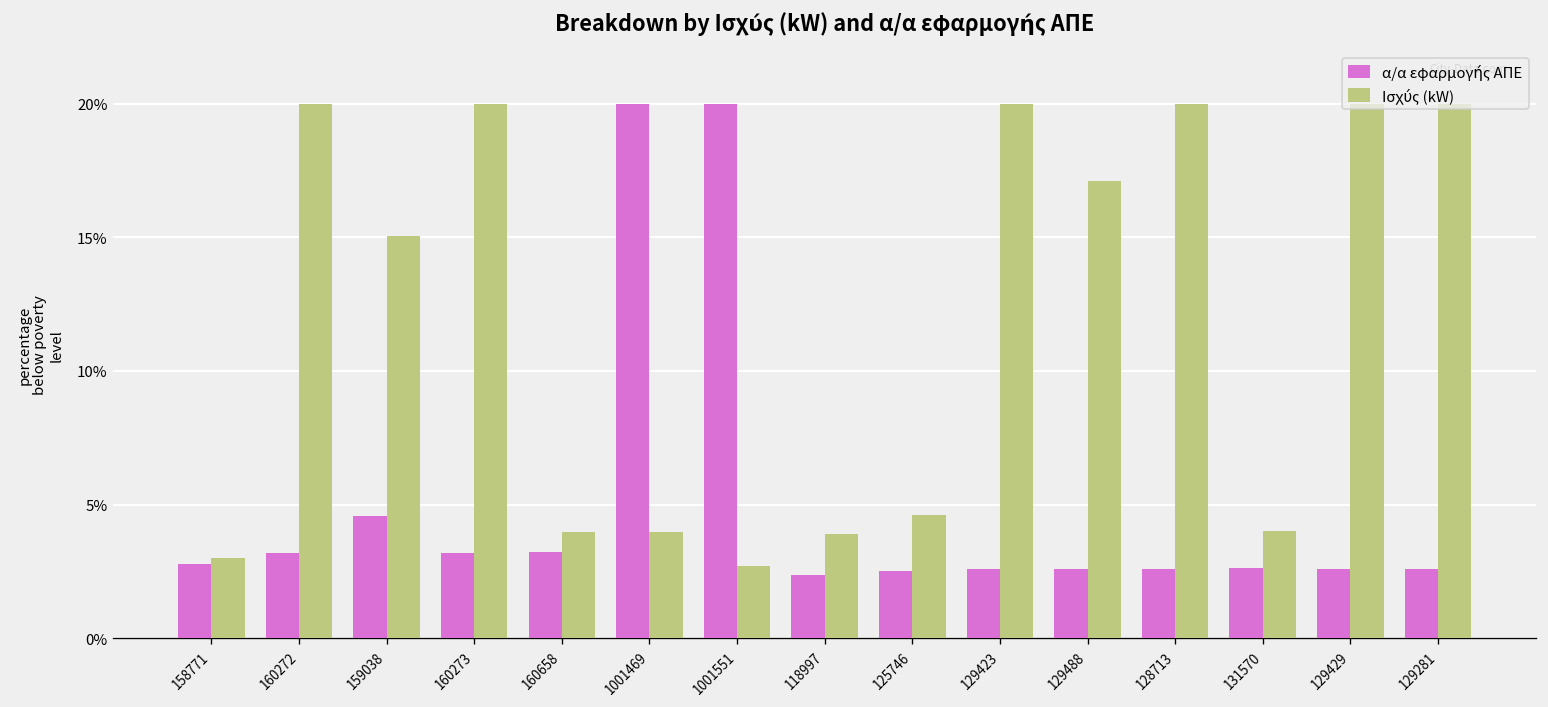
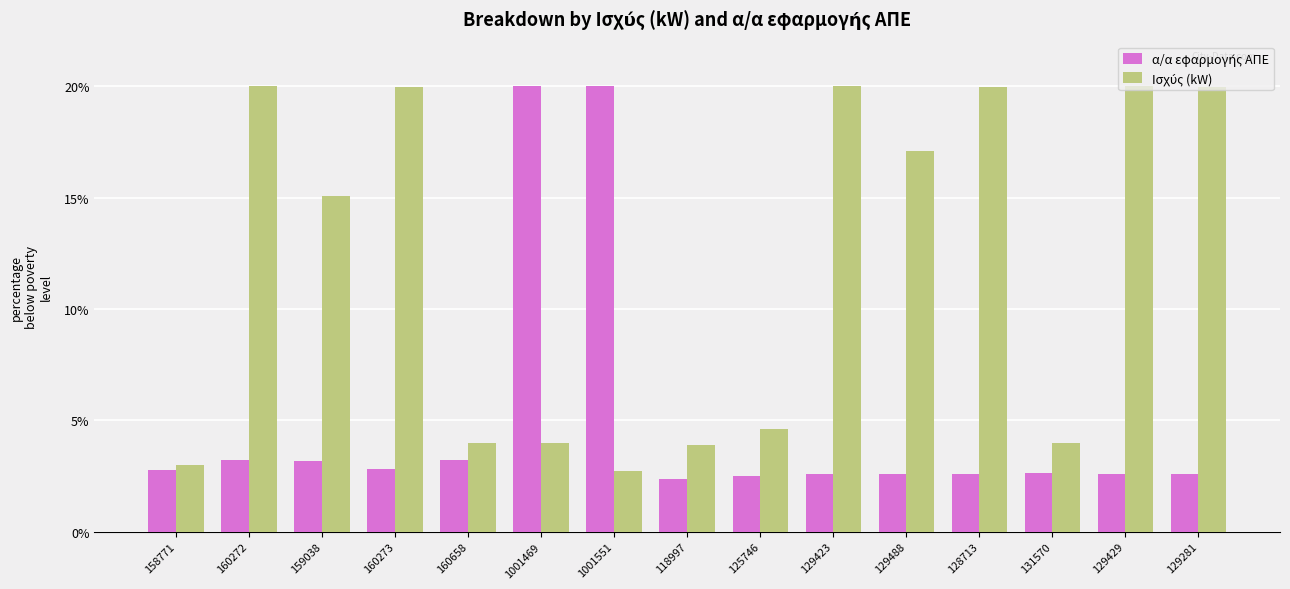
  {
    "α/α εφαρμογής ΑΠΕ": {
      "158771": "2.8%",
      "160272": "3.2%",
-     "159038": "4.6%",
-     "160273": "3.2%",
+     "159038": "3.2%",
+     "160273": "2.8%",
      "160658": "3.2%",
      "1001469": "20.0%",
      "1001551": "20.0%",
      "118997": "2.4%",
      "125746": "2.5%",
      "129423": "2.6%",
      "129488": "2.6%",
      "128713": "2.6%",
      "131570": "2.6%",
      "129429": "2.6%",
      "129281": "2.6%"
    },
    "Ισχύς (kW)": {
      "158771": "3.0%",
      "160272": "20.0%",
      "159038": "15.1%",
      "160273": "20.0%",
      "160658": "4.0%",
      "1001469": "4.0%",
      "1001551": "2.7%",
      "118997": "3.9%",
      "125746": "4.6%",
      "129423": "20.0%",
      "129488": "17.1%",
      "128713": "20.0%",
      "131570": "4.0%"
    }
  }
